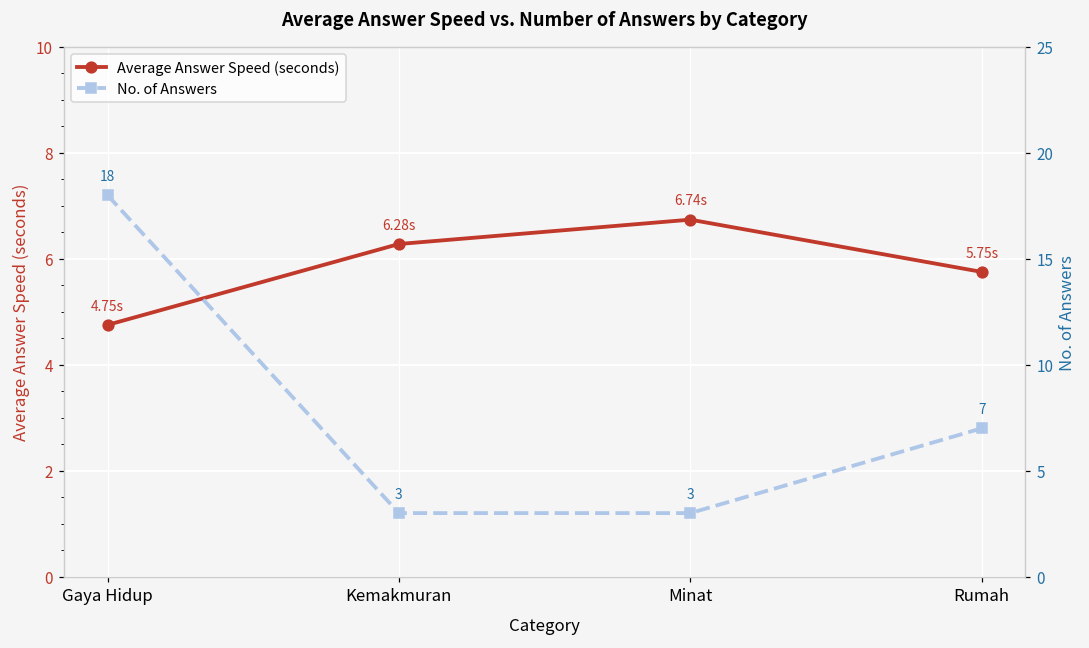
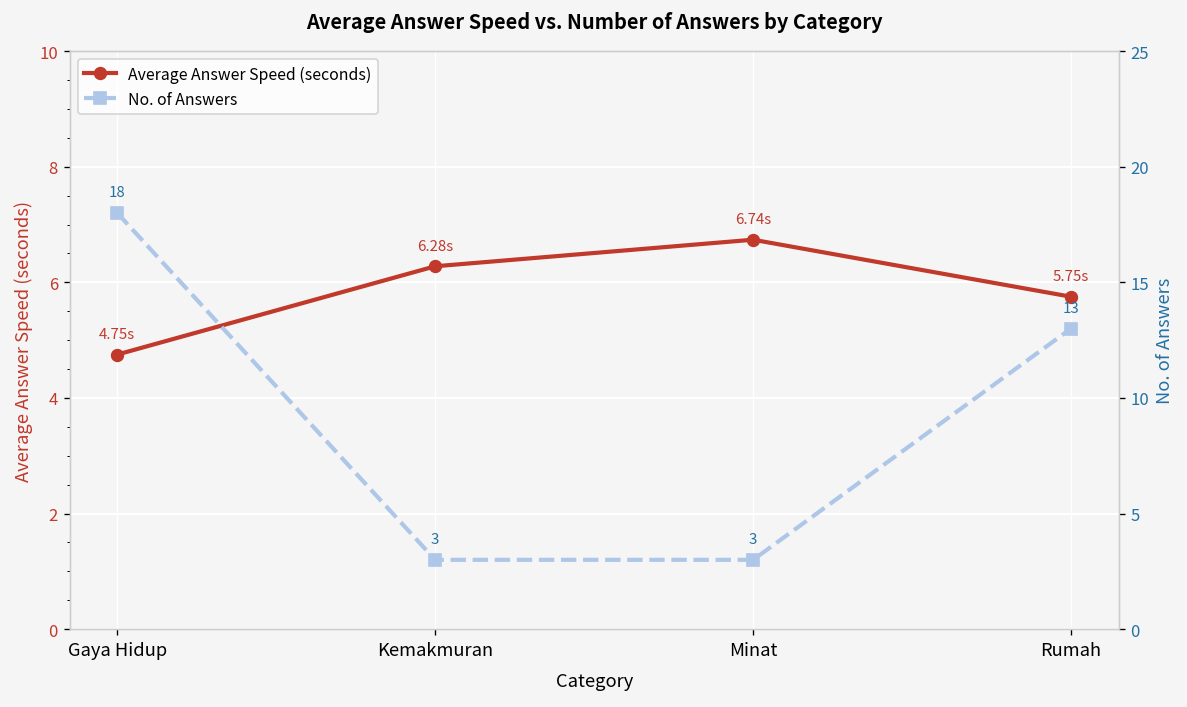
  {
    "Average Answer Speed (seconds)": {
      "Gaya Hidup": "4.75s",
      "Kemakmuran": "6.28s",
      "Minat": "6.74s",
      "Rumah": "5.75s"
    },
    "No. of Answers": {
      "Gaya Hidup": "18",
      "Kemakmuran": "3",
      "Minat": "3",
-     "Rumah": "7"
+     "Rumah": "13"
    }
  }
